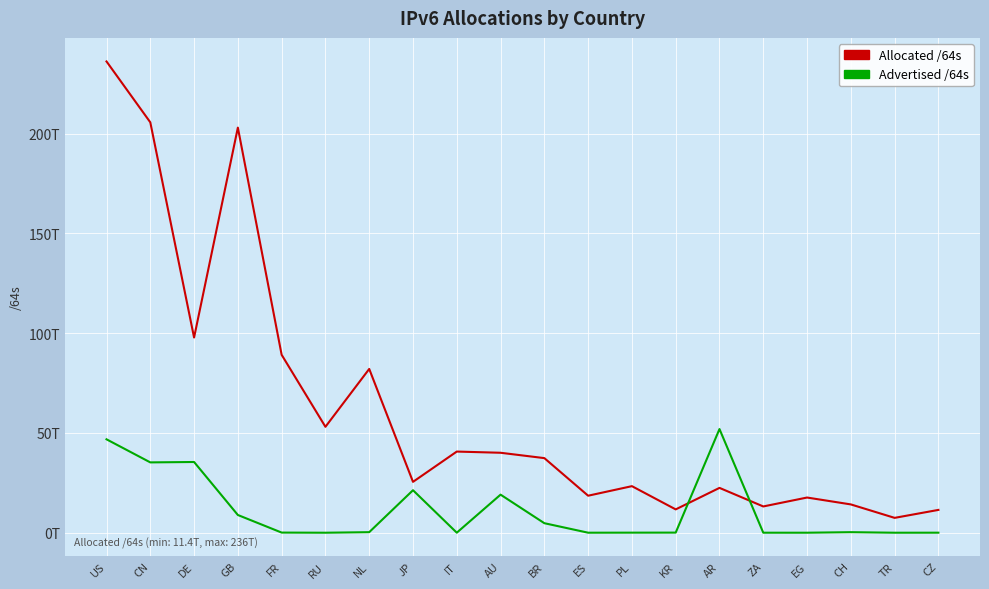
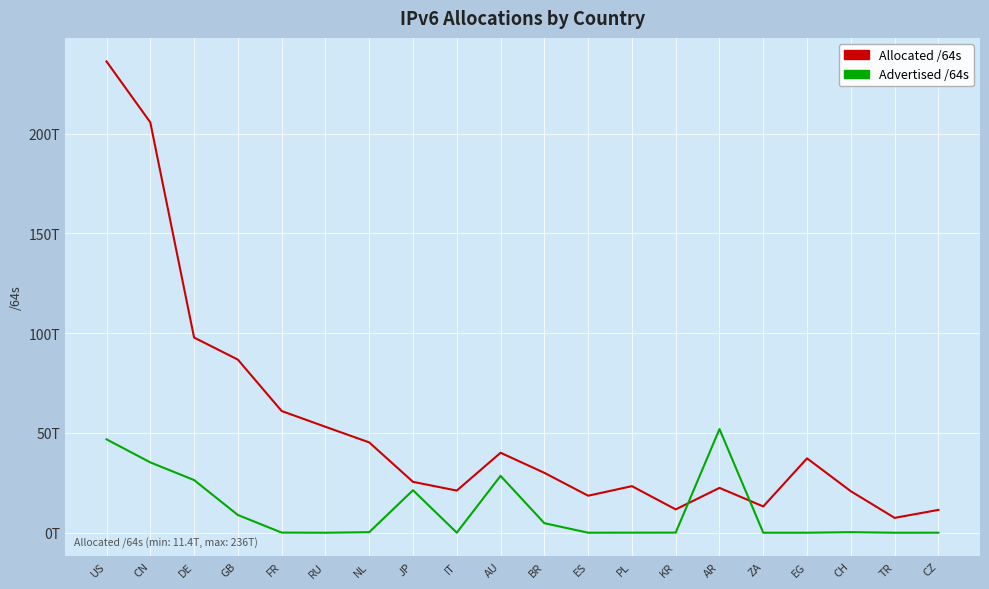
  {
    "Allocated /64s": {
      "US": "236T",
      "CN": "206T",
      "DE": "98T",
-     "GB": "203T",
-     "FR": "89T",
+     "GB": "87T",
+     "FR": "61T",
      "RU": "53T",
-     "NL": "82T",
+     "NL": "45T",
      "JP": "25T",
-     "IT": "41T",
+     "IT": "21T",
      "AU": "40T",
-     "BR": "37T",
+     "BR": "30T",
      "ES": "19T",
      "PL": "23T",
      "KR": "12T",
      "AR": "22T",
      "ZA": "13T",
-     "EG": "18T",
-     "CH": "14T",
+     "EG": "37T",
+     "CH": "21T",
      "TR": "7T",
      "CZ": "11T"
    },
    "Advertised /64s": {
      "US": "47T",
      "CN": "35T",
-     "DE": "35T",
+     "DE": "26T",
      "FR": "0T",
      "RU": "0T",
      "NL": "0T",
      "JP": "21T",
      "IT": "0T",
-     "AU": "19T",
+     "AU": "28T",
      "BR": "5T",
      "ES": "0T",
      "PL": "0T",
      "KR": "0T",
      "AR": "52T",
      "ZA": "0T",
      "EG": "0T",
      "CH": "0T",
      "TR": "0T",
      "CZ": "0T"
    }
  }
